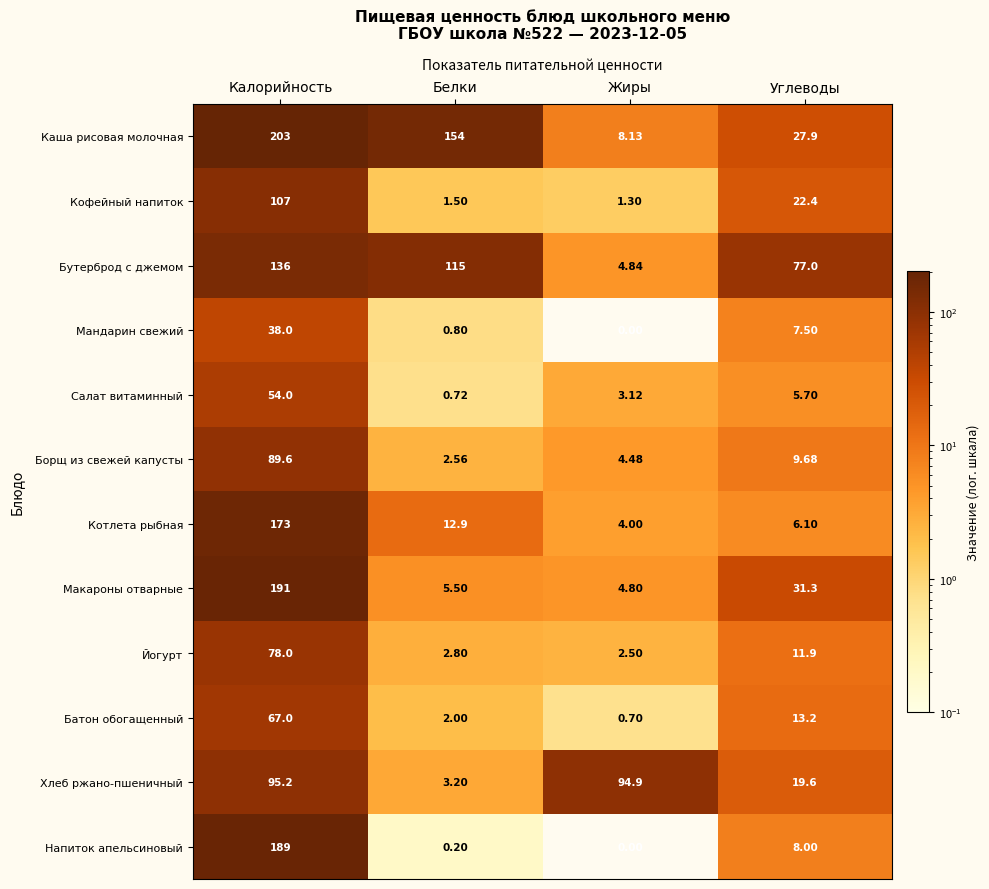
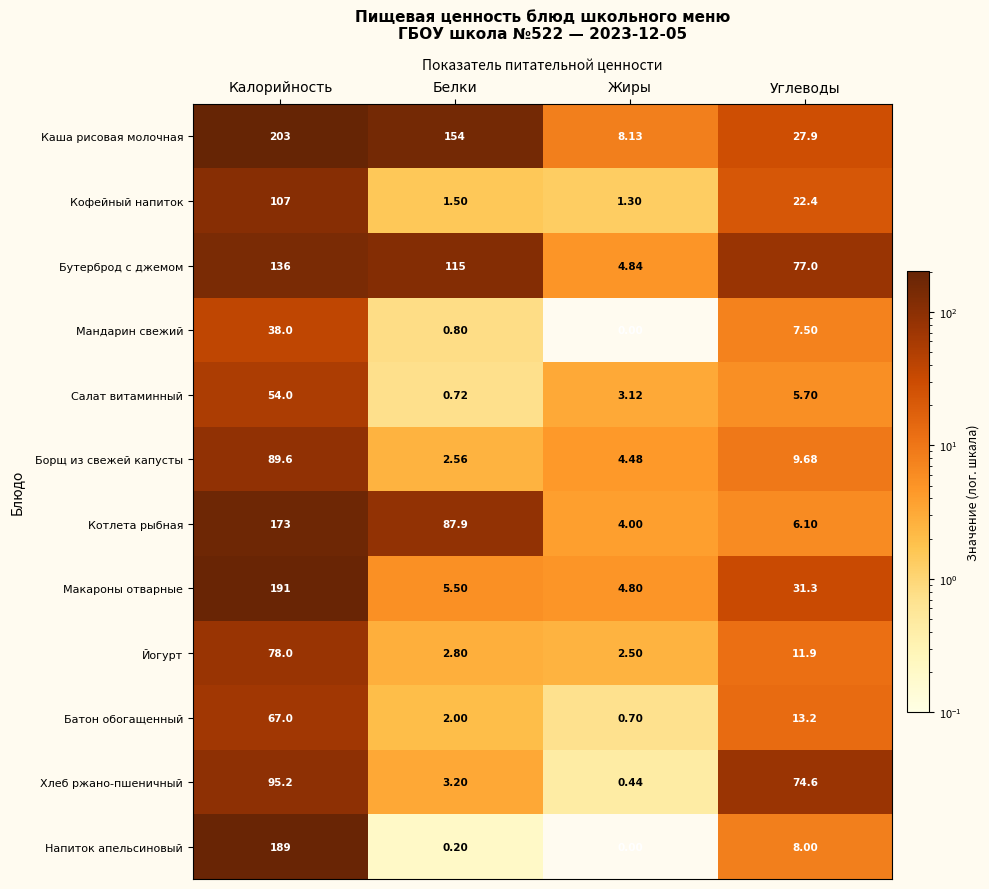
  {
    "Каша рисовая молочная": {
      "Калорийность": 203,
      "Белки": 154,
      "Жиры": 8.13,
      "Углеводы": 27.9
    },
    "Кофейный напиток": {
      "Калорийность": 107,
      "Белки": 1.50,
      "Жиры": 1.30,
      "Углеводы": 22.4
    },
    "Бутерброд с джемом": {
      "Калорийность": 136,
      "Белки": 115,
      "Жиры": 4.84,
      "Углеводы": 77.0
    },
    "Мандарин свежий": {
      "Калорийность": 38.0,
      "Белки": 0.80,
      "Углеводы": 7.50
    },
    "Салат витаминный": {
      "Калорийность": 54.0,
      "Белки": 0.72,
      "Жиры": 3.12,
      "Углеводы": 5.70
    },
    "Борщ из свежей капусты": {
      "Калорийность": 89.6,
      "Белки": 2.56,
      "Жиры": 4.48,
      "Углеводы": 9.68
    },
    "Котлета рыбная": {
      "Калорийность": 173,
-     "Белки": 12.9,
+     "Белки": 87.9,
      "Жиры": 4.00,
      "Углеводы": 6.10
    },
    "Макароны отварные": {
      "Калорийность": 191,
      "Белки": 5.50,
      "Жиры": 4.80,
      "Углеводы": 31.3
    },
    "Йогурт": {
      "Калорийность": 78.0,
      "Белки": 2.80,
      "Жиры": 2.50,
      "Углеводы": 11.9
    },
    "Батон обогащенный": {
      "Калорийность": 67.0,
      "Белки": 2.00,
      "Жиры": 0.70,
      "Углеводы": 13.2
    },
    "Хлеб ржано-пшеничный": {
      "Калорийность": 95.2,
      "Белки": 3.20,
-     "Жиры": 94.9,
-     "Углеводы": 19.6
+     "Жиры": 0.44,
+     "Углеводы": 74.6
    },
    "Напиток апельсиновый": {
      "Калорийность": 189,
      "Белки": 0.20,
      "Углеводы": 8.00
    }
  }
